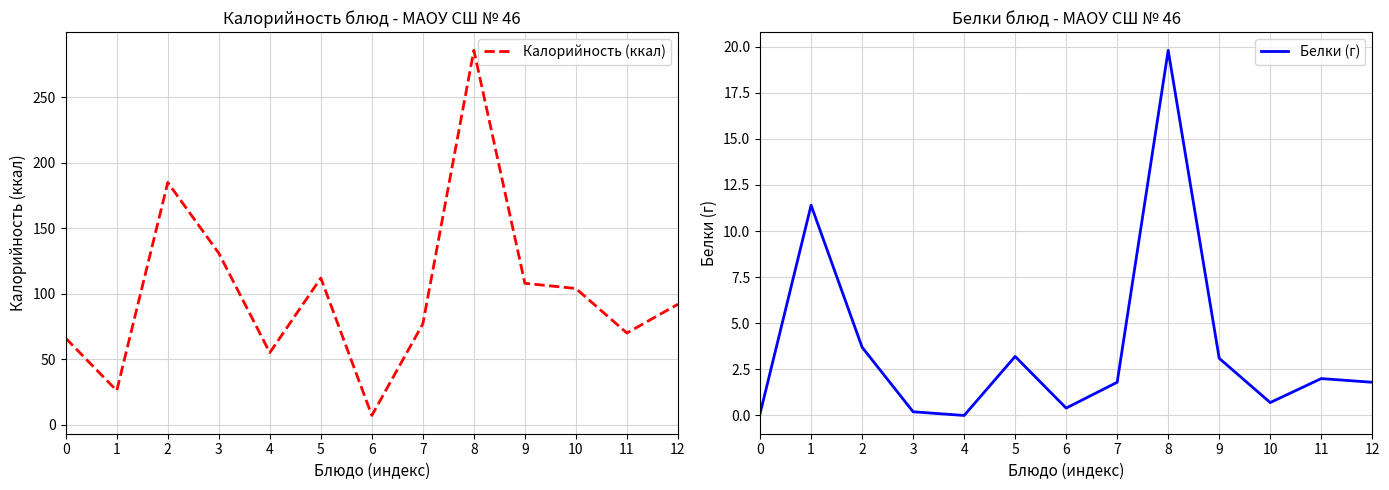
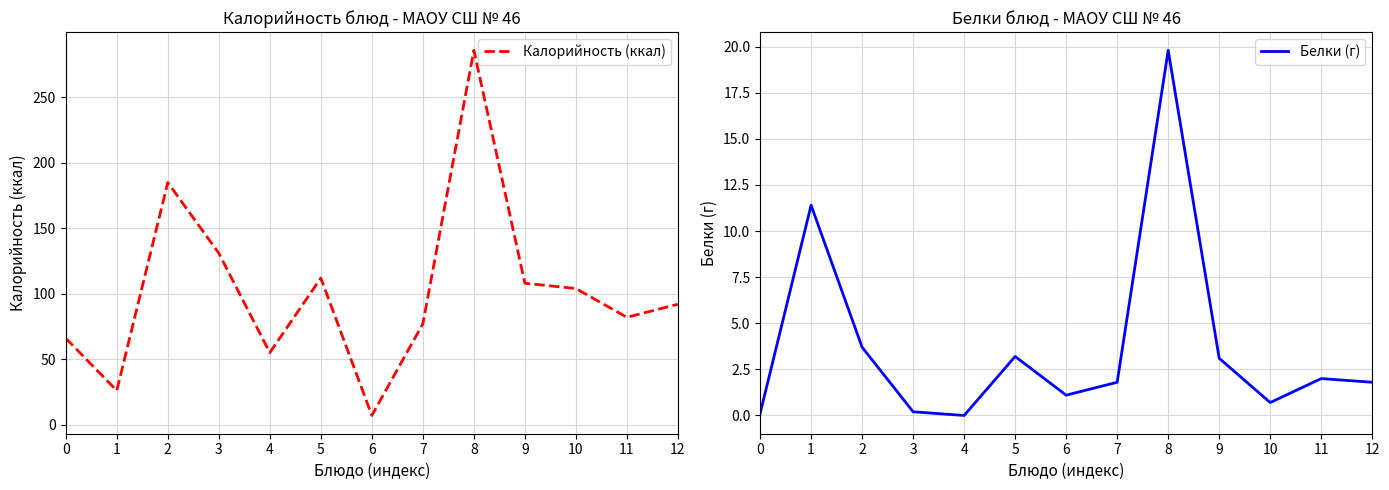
  {
    "Калорийность блюд - МАОУ СШ № 46": {
      "0": 66,
      "1": 26,
      "2": 185,
      "3": 131,
      "4": 55,
      "5": 112,
      "6": 7,
      "7": 77,
      "8": 286,
      "9": 108,
      "10": 104,
-     "11": 70,
+     "11": 82,
      "12": 92
    },
    "Белки блюд - МАОУ СШ № 46": {
      "0": 0.1,
      "1": 11.4,
      "2": 3.7,
      "3": 0.2,
      "4": 0.0,
      "5": 3.2,
-     "6": 0.4,
+     "6": 1.1,
      "7": 1.8,
      "8": 19.8,
      "9": 3.1,
      "10": 0.7,
      "11": 2.0,
      "12": 1.8
    }
  }
